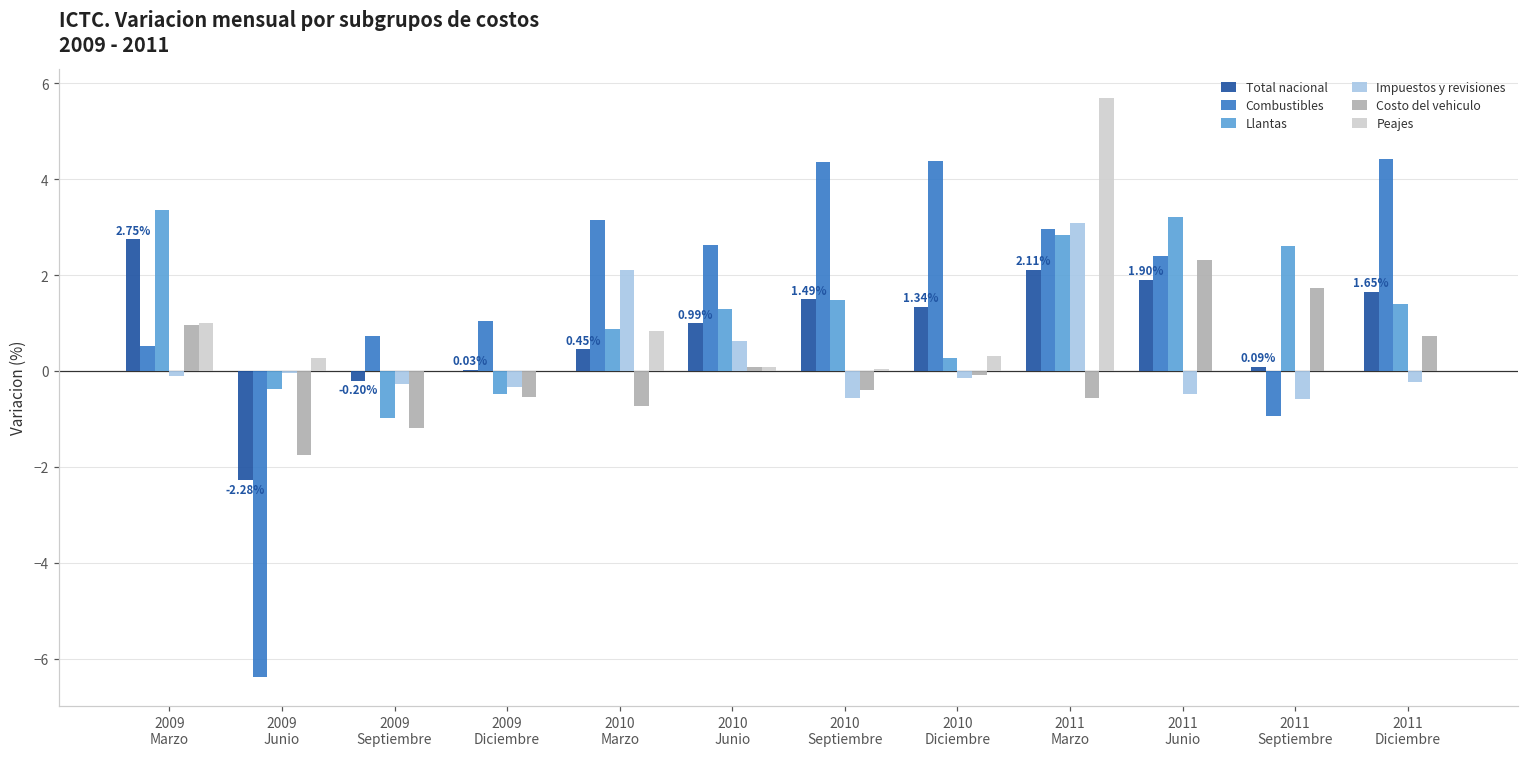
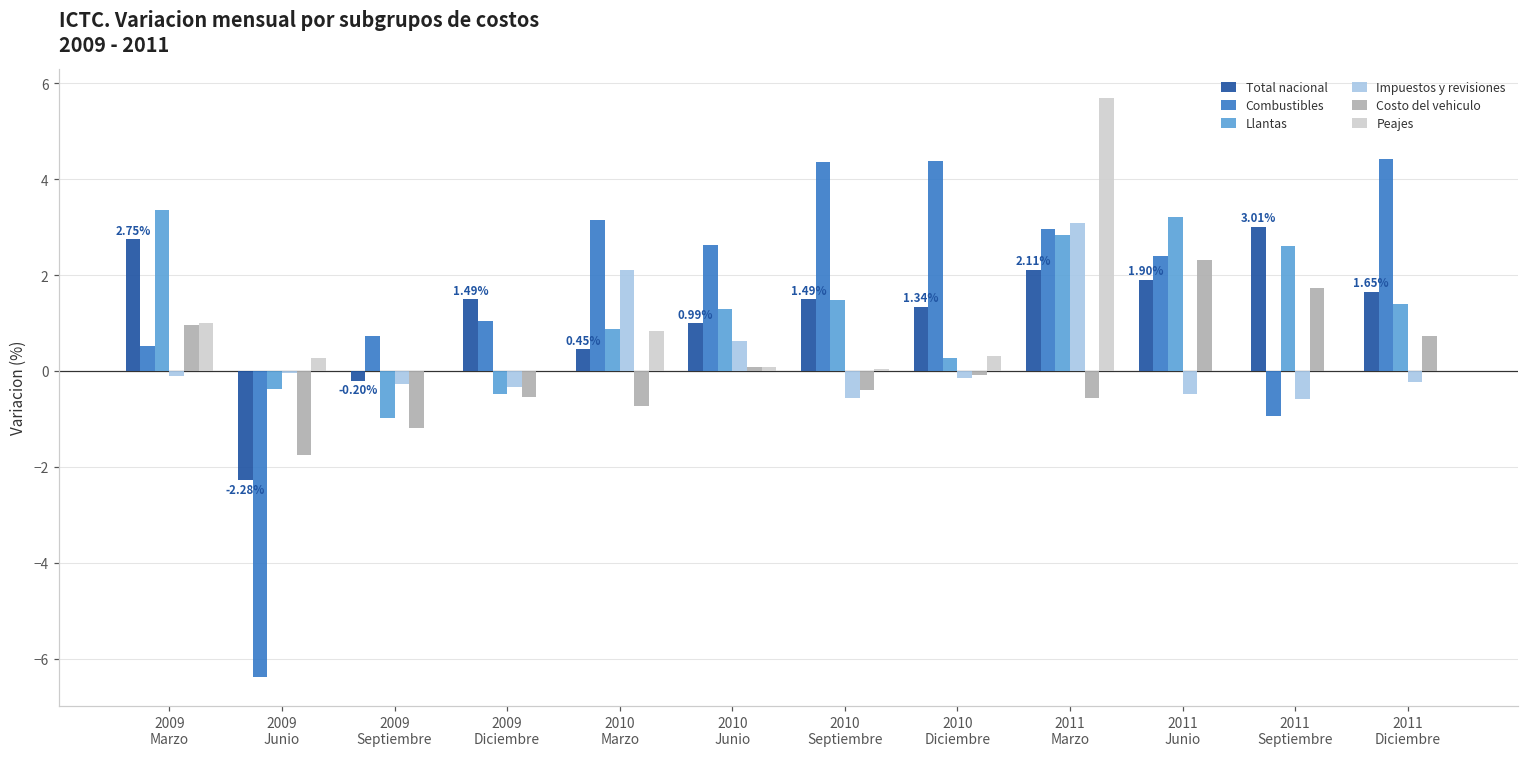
  {
    "Total nacional": {
      "2009 Marzo": "2.75%",
      "2009 Junio": "-2.28%",
      "2009 Septiembre": "-0.20%",
-     "2009 Diciembre": "0.03%",
+     "2009 Diciembre": "1.49%",
      "2010 Marzo": "0.45%",
      "2010 Junio": "0.99%",
      "2010 Septiembre": "1.49%",
      "2010 Diciembre": "1.34%",
      "2011 Marzo": "2.11%",
      "2011 Junio": "1.90%",
-     "2011 Septiembre": "0.09%",
+     "2011 Septiembre": "3.01%",
      "2011 Diciembre": "1.65%"
    }
  }
